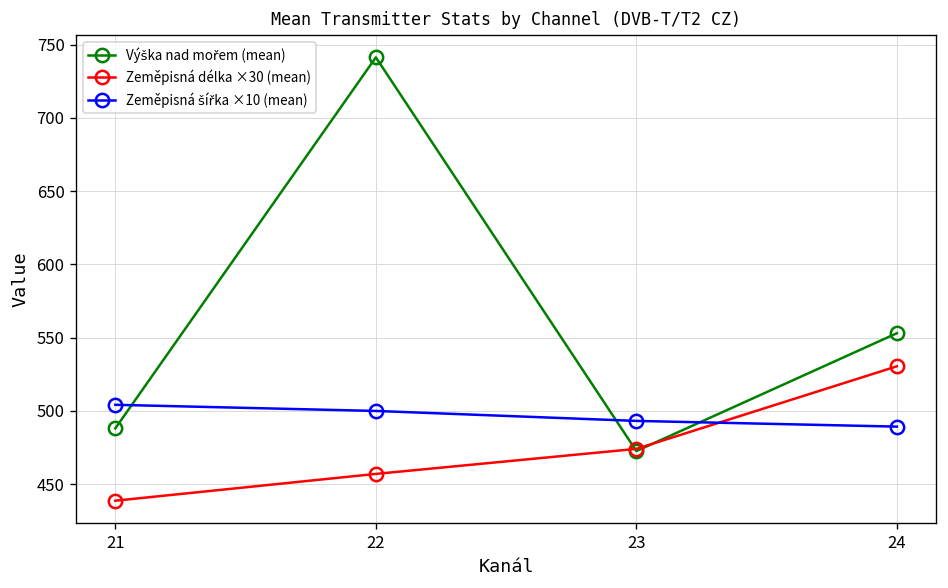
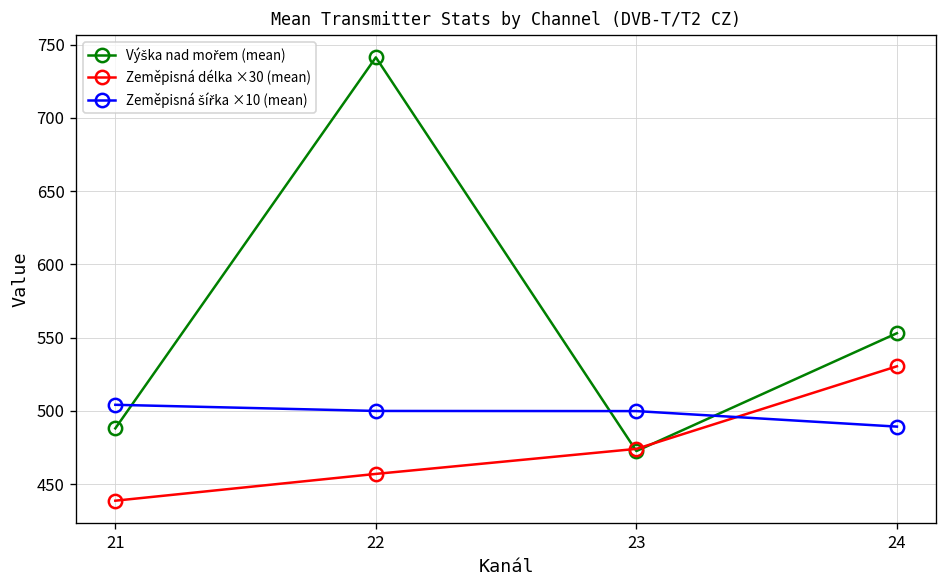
  {
    "Výška nad mořem (mean)": {
      "21": 488,
      "22": 741,
      "24": 553
    },
    "Zeměpisná délka ×30 (mean)": {
      "21": 439,
      "22": 457,
      "24": 530
    },
    "Zeměpisná šířka ×10 (mean)": {
      "21": 504,
      "22": 500,
-     "23": 493,
+     "23": 500,
      "24": 489
    }
  }
